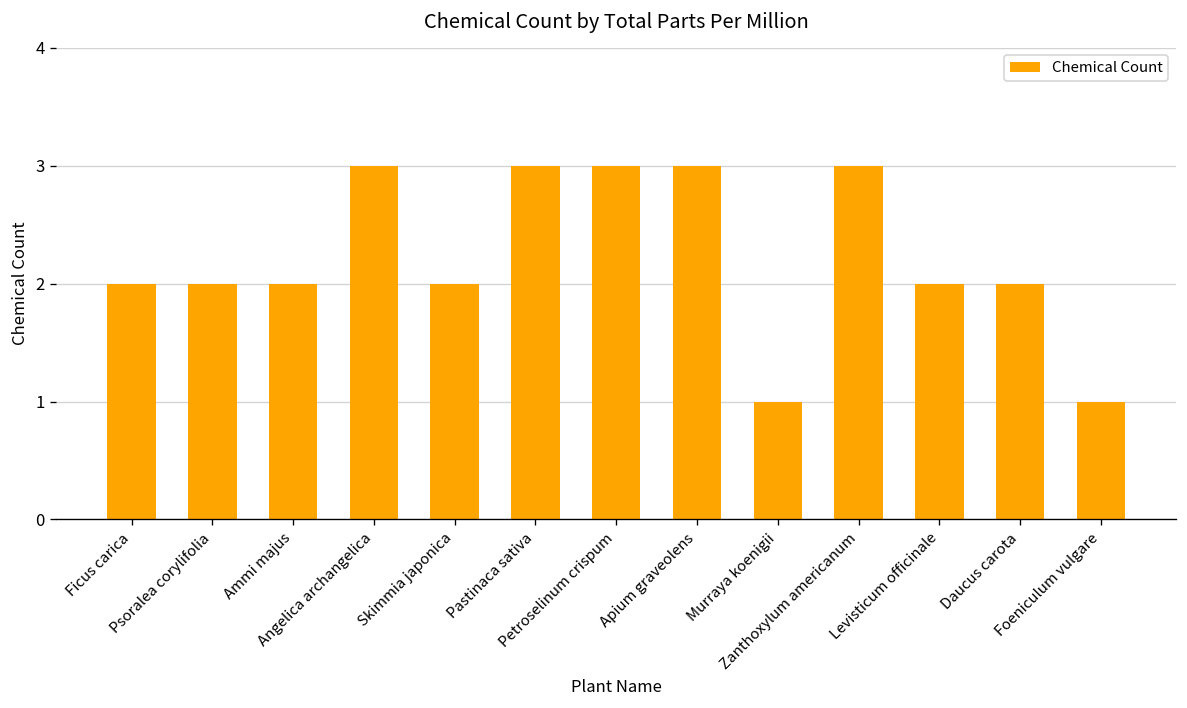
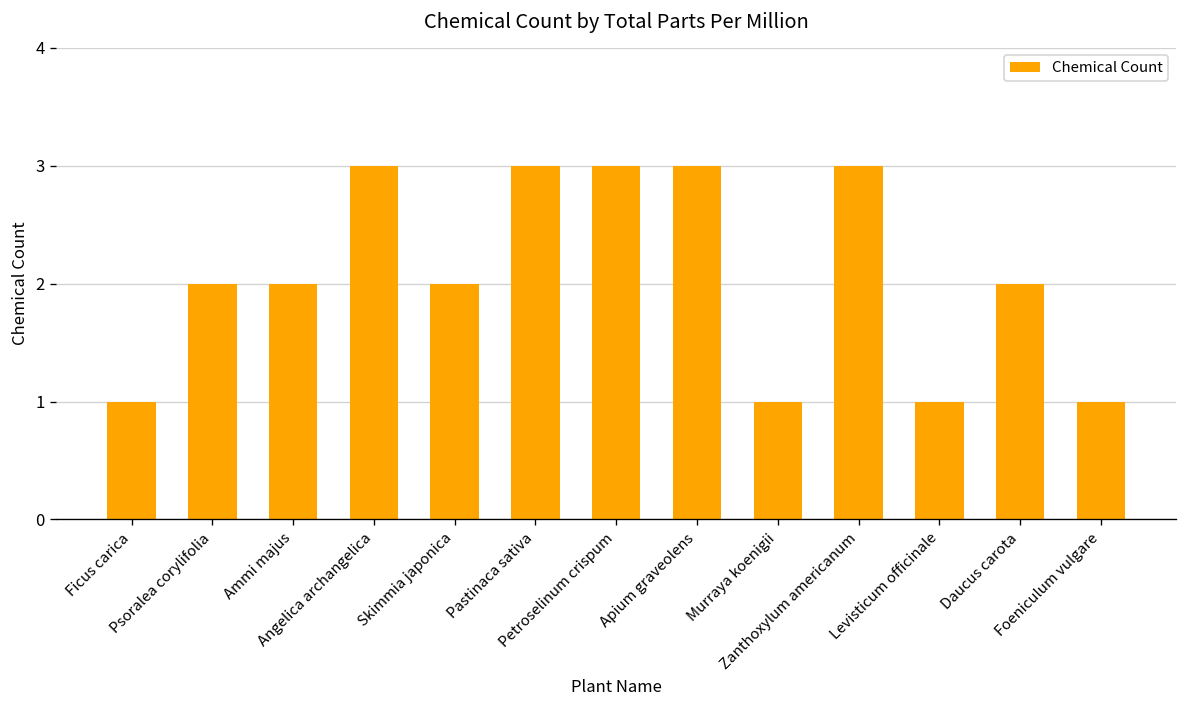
  {
-   "Ficus carica": 2,
+   "Ficus carica": 1,
    "Psoralea corylifolia": 2,
    "Ammi majus": 2,
    "Angelica archangelica": 3,
    "Skimmia japonica": 2,
    "Pastinaca sativa": 3,
    "Petroselinum crispum": 3,
    "Apium graveolens": 3,
    "Murraya koenigii": 1,
    "Zanthoxylum americanum": 3,
-   "Levisticum officinale": 2,
+   "Levisticum officinale": 1,
    "Daucus carota": 2,
    "Foeniculum vulgare": 1
  }
